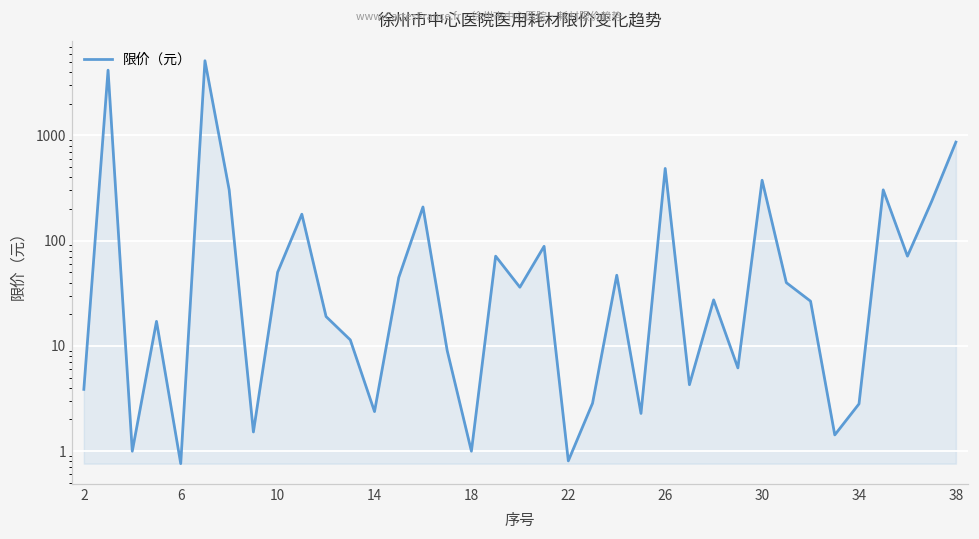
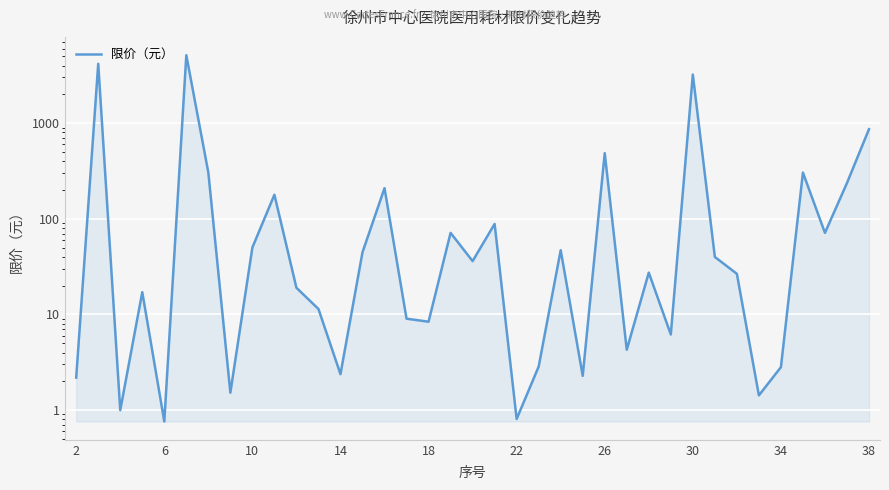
  {
-   "2": 3.9,
+   "2": 2.2,
    "6": 0.8,
    "10": 50,
    "14": 2.4,
-   "18": 1.0,
+   "18": 8,
    "22": 0.8,
    "26": 500,
-   "30": 380,
+   "30": 3200,
    "34": 2.8,
    "38": 900
  }
